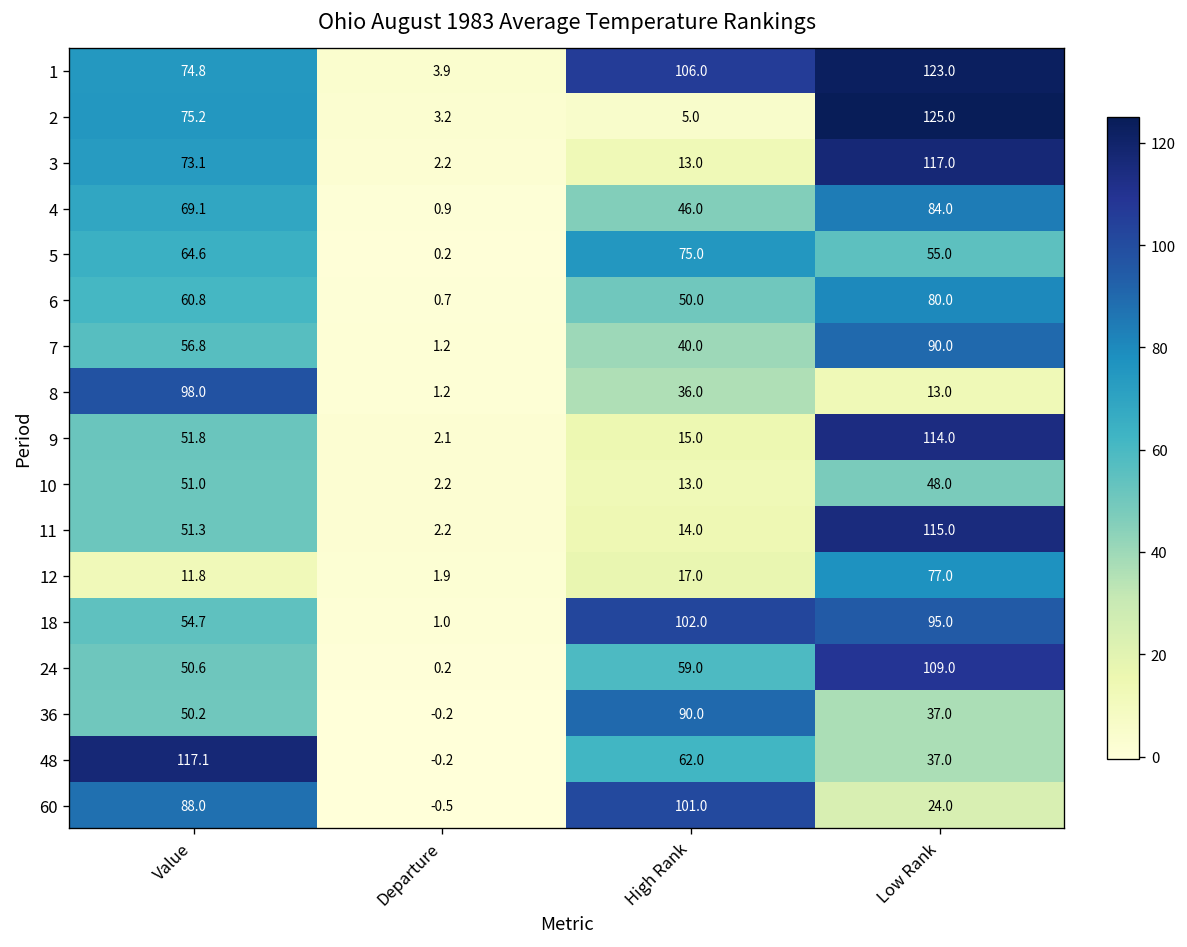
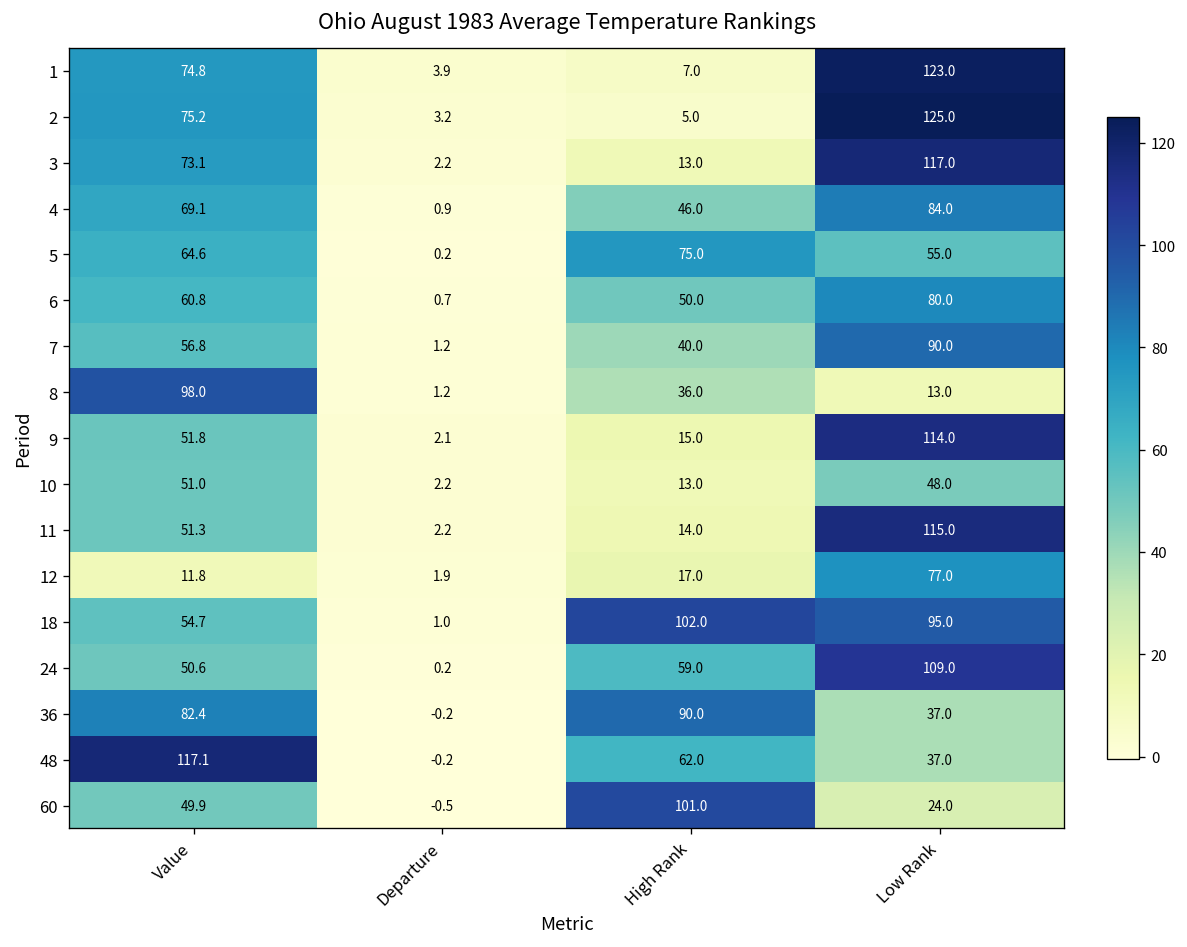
  {
    "1": {
      "Value": 74.8,
      "Departure": 3.9,
-     "High Rank": 106.0,
+     "High Rank": 7.0,
      "Low Rank": 123.0
    },
    "2": {
      "Value": 75.2,
      "Departure": 3.2,
      "High Rank": 5.0,
      "Low Rank": 125.0
    },
    "3": {
      "Value": 73.1,
      "Departure": 2.2,
      "High Rank": 13.0,
      "Low Rank": 117.0
    },
    "4": {
      "Value": 69.1,
      "Departure": 0.9,
      "High Rank": 46.0,
      "Low Rank": 84.0
    },
    "5": {
      "Value": 64.6,
      "Departure": 0.2,
      "High Rank": 75.0,
      "Low Rank": 55.0
    },
    "6": {
      "Value": 60.8,
      "Departure": 0.7,
      "High Rank": 50.0,
      "Low Rank": 80.0
    },
    "7": {
      "Value": 56.8,
      "Departure": 1.2,
      "High Rank": 40.0,
      "Low Rank": 90.0
    },
    "8": {
      "Value": 98.0,
      "Departure": 1.2,
      "High Rank": 36.0,
      "Low Rank": 13.0
    },
    "9": {
      "Value": 51.8,
      "Departure": 2.1,
      "High Rank": 15.0,
      "Low Rank": 114.0
    },
    "10": {
      "Value": 51.0,
      "Departure": 2.2,
      "High Rank": 13.0,
      "Low Rank": 48.0
    },
    "11": {
      "Value": 51.3,
      "Departure": 2.2,
      "High Rank": 14.0,
      "Low Rank": 115.0
    },
    "12": {
      "Value": 11.8,
      "Departure": 1.9,
      "High Rank": 17.0,
      "Low Rank": 77.0
    },
    "18": {
      "Value": 54.7,
      "Departure": 1.0,
      "High Rank": 102.0,
      "Low Rank": 95.0
    },
    "24": {
      "Value": 50.6,
      "Departure": 0.2,
      "High Rank": 59.0,
      "Low Rank": 109.0
    },
    "36": {
-     "Value": 50.2,
+     "Value": 82.4,
      "Departure": -0.2,
      "High Rank": 90.0,
      "Low Rank": 37.0
    },
    "48": {
      "Value": 117.1,
      "Departure": -0.2,
      "High Rank": 62.0,
      "Low Rank": 37.0
    },
    "60": {
-     "Value": 88.0,
+     "Value": 49.9,
      "Departure": -0.5,
      "High Rank": 101.0,
      "Low Rank": 24.0
    }
  }
